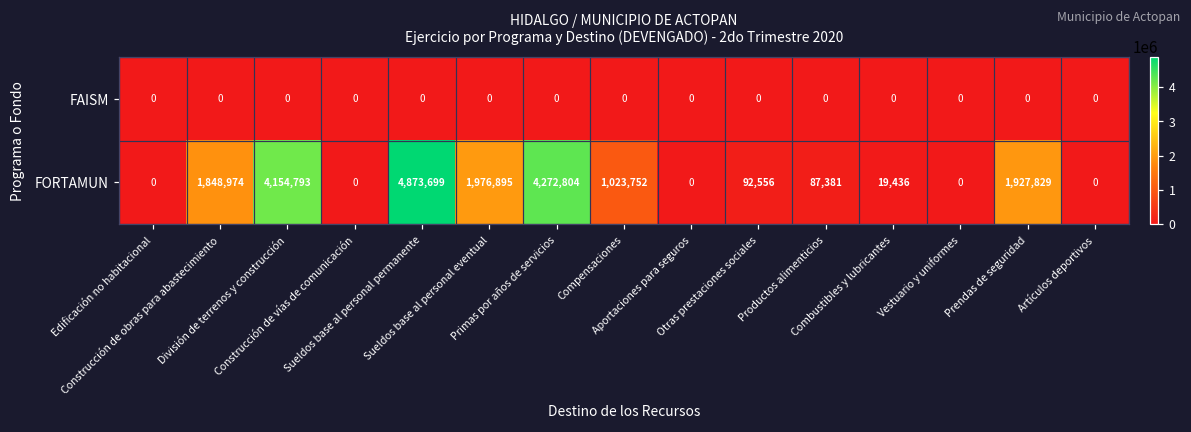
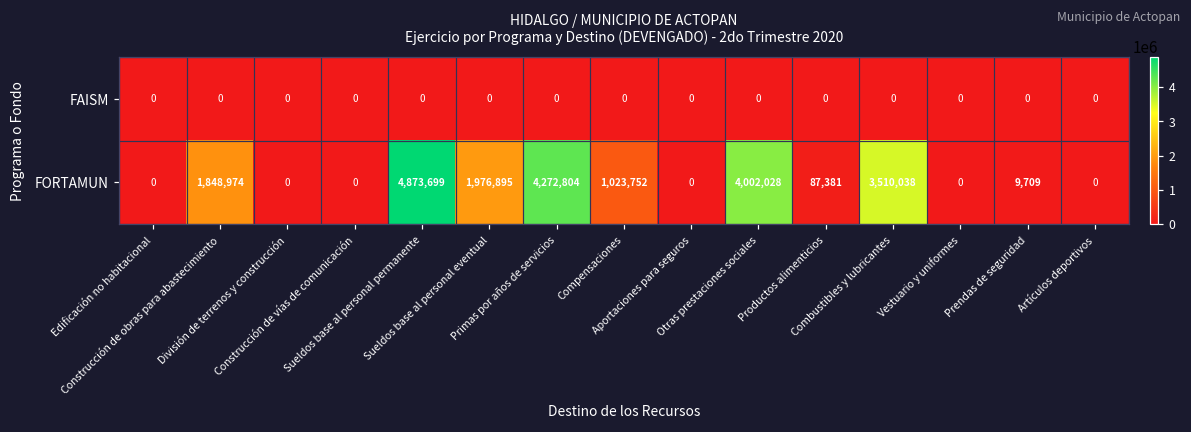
  {
    "FAISM": {
      "Edificación no habitacional": "0",
      "Construcción de obras para abastecimiento": "0",
      "División de terrenos y construcción": "0",
      "Construcción de vías de comunicación": "0",
      "Sueldos base al personal permanente": "0",
      "Sueldos base al personal eventual": "0",
      "Primas por años de servicios": "0",
      "Compensaciones": "0",
      "Aportaciones para seguros": "0",
      "Otras prestaciones sociales": "0",
      "Productos alimenticios": "0",
      "Combustibles y lubricantes": "0",
      "Vestuario y uniformes": "0",
      "Prendas de seguridad": "0",
      "Artículos deportivos": "0"
    },
    "FORTAMUN": {
      "Edificación no habitacional": "0",
      "Construcción de obras para abastecimiento": "1,848,974",
-     "División de terrenos y construcción": "4,154,793",
+     "División de terrenos y construcción": "0",
      "Construcción de vías de comunicación": "0",
      "Sueldos base al personal permanente": "4,873,699",
      "Sueldos base al personal eventual": "1,976,895",
      "Primas por años de servicios": "4,272,804",
      "Compensaciones": "1,023,752",
      "Aportaciones para seguros": "0",
-     "Otras prestaciones sociales": "92,556",
+     "Otras prestaciones sociales": "4,002,028",
      "Productos alimenticios": "87,381",
-     "Combustibles y lubricantes": "19,436",
+     "Combustibles y lubricantes": "3,510,038",
      "Vestuario y uniformes": "0",
-     "Prendas de seguridad": "1,927,829",
+     "Prendas de seguridad": "9,709",
      "Artículos deportivos": "0"
    }
  }
